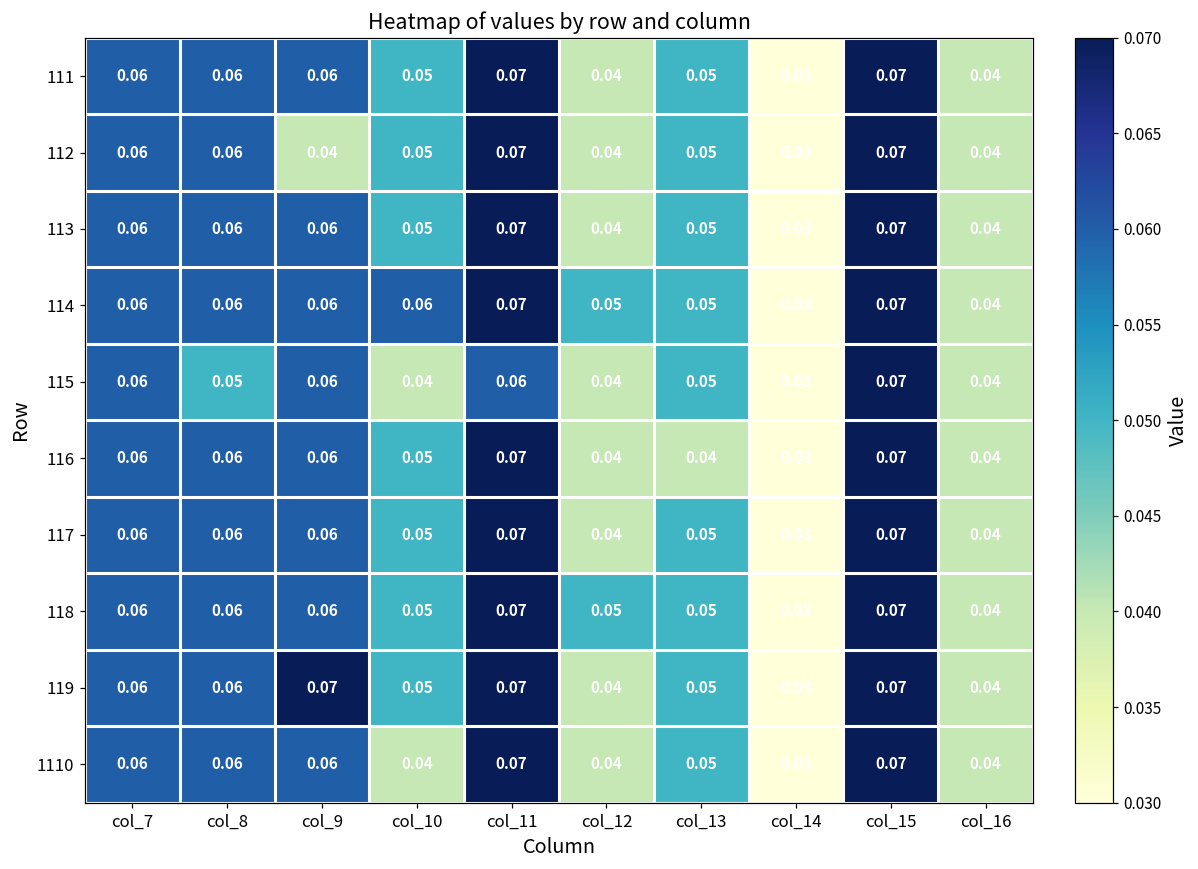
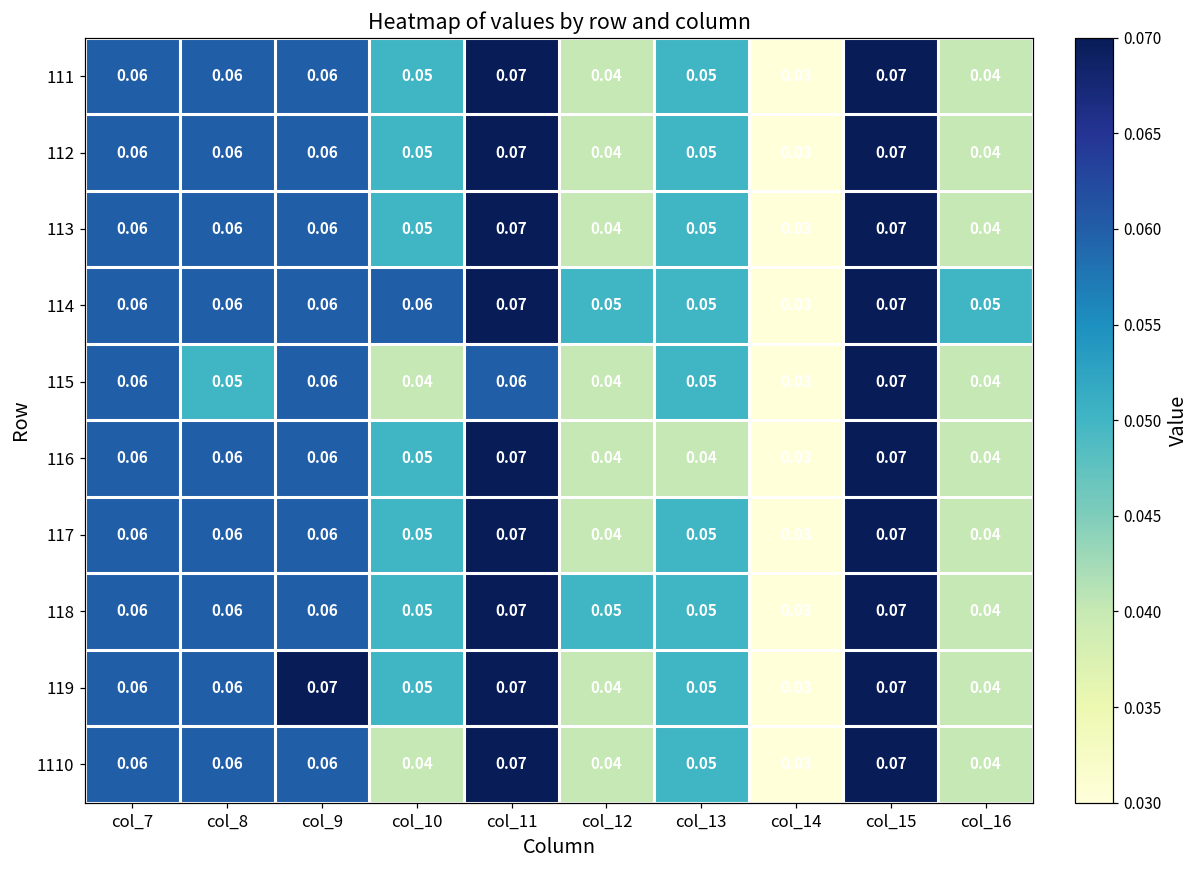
  {
    "111": {
      "col_7": 0.06,
      "col_8": 0.06,
      "col_9": 0.06,
      "col_10": 0.05,
      "col_11": 0.07,
      "col_12": 0.04,
      "col_13": 0.05,
      "col_15": 0.07,
      "col_16": 0.04
    },
    "112": {
      "col_7": 0.06,
      "col_8": 0.06,
-     "col_9": 0.04,
+     "col_9": 0.06,
      "col_10": 0.05,
      "col_11": 0.07,
      "col_12": 0.04,
      "col_13": 0.05,
      "col_15": 0.07,
      "col_16": 0.04
    },
    "113": {
      "col_7": 0.06,
      "col_8": 0.06,
      "col_9": 0.06,
      "col_10": 0.05,
      "col_11": 0.07,
      "col_12": 0.04,
      "col_13": 0.05,
      "col_15": 0.07,
      "col_16": 0.04
    },
    "114": {
      "col_7": 0.06,
      "col_8": 0.06,
      "col_9": 0.06,
      "col_10": 0.06,
      "col_11": 0.07,
      "col_12": 0.05,
      "col_13": 0.05,
      "col_15": 0.07,
-     "col_16": 0.04
+     "col_16": 0.05
    },
    "115": {
      "col_7": 0.06,
      "col_8": 0.05,
      "col_9": 0.06,
      "col_10": 0.04,
      "col_11": 0.06,
      "col_12": 0.04,
      "col_13": 0.05,
      "col_15": 0.07,
      "col_16": 0.04
    },
    "116": {
      "col_7": 0.06,
      "col_8": 0.06,
      "col_9": 0.06,
      "col_10": 0.05,
      "col_11": 0.07,
      "col_12": 0.04,
      "col_13": 0.04,
      "col_15": 0.07,
      "col_16": 0.04
    },
    "117": {
      "col_7": 0.06,
      "col_8": 0.06,
      "col_9": 0.06,
      "col_10": 0.05,
      "col_11": 0.07,
      "col_12": 0.04,
      "col_13": 0.05,
      "col_15": 0.07,
      "col_16": 0.04
    },
    "118": {
      "col_7": 0.06,
      "col_8": 0.06,
      "col_9": 0.06,
      "col_10": 0.05,
      "col_11": 0.07,
      "col_12": 0.05,
      "col_13": 0.05,
      "col_15": 0.07,
      "col_16": 0.04
    },
    "119": {
      "col_7": 0.06,
      "col_8": 0.06,
      "col_9": 0.07,
      "col_10": 0.05,
      "col_11": 0.07,
      "col_12": 0.04,
      "col_13": 0.05,
      "col_15": 0.07,
      "col_16": 0.04
    },
    "1110": {
      "col_7": 0.06,
      "col_8": 0.06,
      "col_9": 0.06,
      "col_10": 0.04,
      "col_11": 0.07,
      "col_12": 0.04,
      "col_13": 0.05,
      "col_15": 0.07,
      "col_16": 0.04
    }
  }
